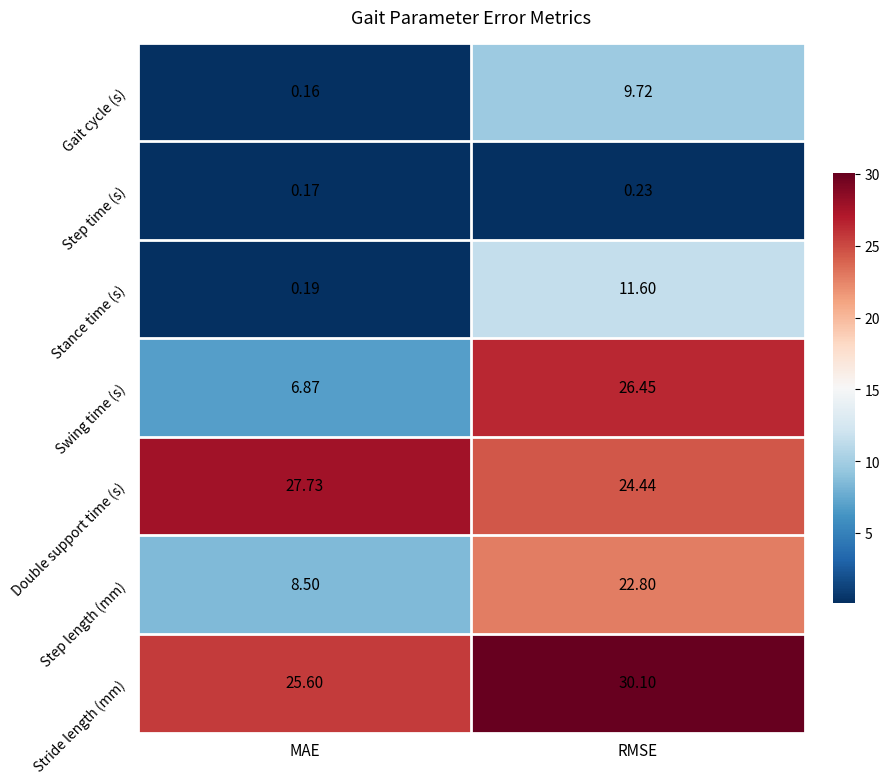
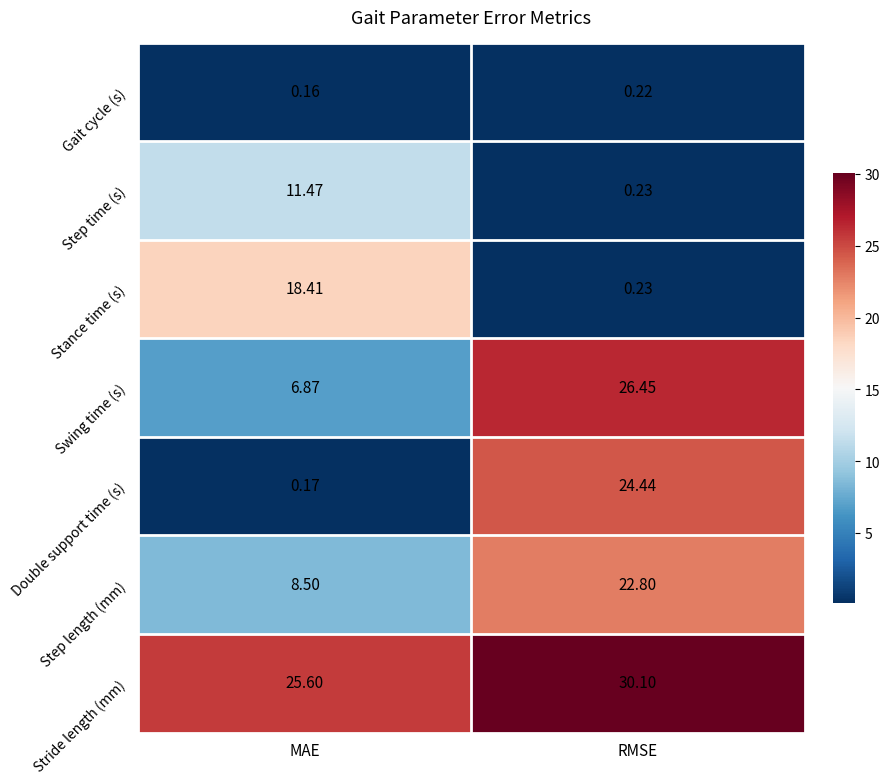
  {
    "Gait cycle (s)": {
      "MAE": 0.16,
-     "RMSE": 9.72
+     "RMSE": 0.22
    },
    "Step time (s)": {
-     "MAE": 0.17,
+     "MAE": 11.47,
      "RMSE": 0.23
    },
    "Stance time (s)": {
-     "MAE": 0.19,
-     "RMSE": 11.60
+     "MAE": 18.41,
+     "RMSE": 0.23
    },
    "Swing time (s)": {
      "MAE": 6.87,
      "RMSE": 26.45
    },
    "Double support time (s)": {
-     "MAE": 27.73,
+     "MAE": 0.17,
      "RMSE": 24.44
    },
    "Step length (mm)": {
      "MAE": 8.50,
      "RMSE": 22.80
    },
    "Stride length (mm)": {
      "MAE": 25.60,
      "RMSE": 30.10
    }
  }
